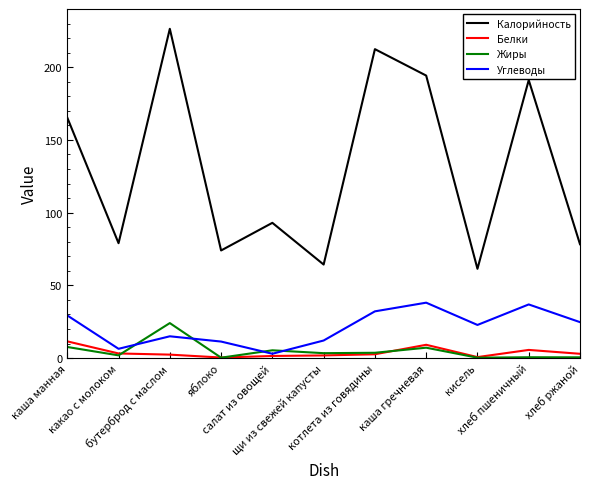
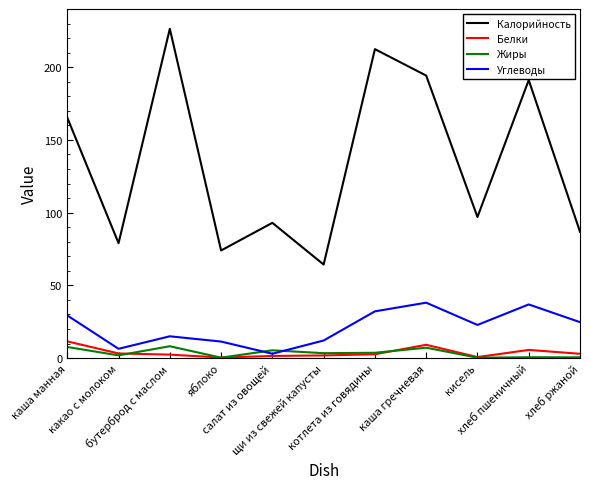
  {
    "Калорийность": {
      "каша манная": 165,
      "какао с молоком": 79,
      "бутерброд с маслом": 226,
      "яблоко": 74,
      "салат из овощей": 93,
      "щи из свежей капусты": 64,
      "котлета из говядины": 212,
      "каша гречневая": 194,
-     "кисель": 61,
+     "кисель": 97,
      "хлеб пшеничный": 191,
-     "хлеб ржаной": 78
+     "хлеб ржаной": 87
    },
    "Белки": {
      "каша манная": 12,
      "бутерброд с маслом": 2,
      "каша гречневая": 9,
      "хлеб пшеничный": 6,
      "хлеб ржаной": 3
    },
    "Жиры": {
      "каша манная": 8,
-     "бутерброд с маслом": 24,
+     "бутерброд с маслом": 8,
      "салат из овощей": 5,
      "каша гречневая": 7,
      "хлеб пшеничный": 1,
      "хлеб ржаной": 1
    },
    "Углеводы": {
      "каша манная": 29,
      "какао с молоком": 6,
      "бутерброд с маслом": 15,
      "яблоко": 11,
      "щи из свежей капусты": 12,
      "котлета из говядины": 32,
      "каша гречневая": 38,
      "кисель": 23,
      "хлеб пшеничный": 37,
      "хлеб ржаной": 25
    }
  }
